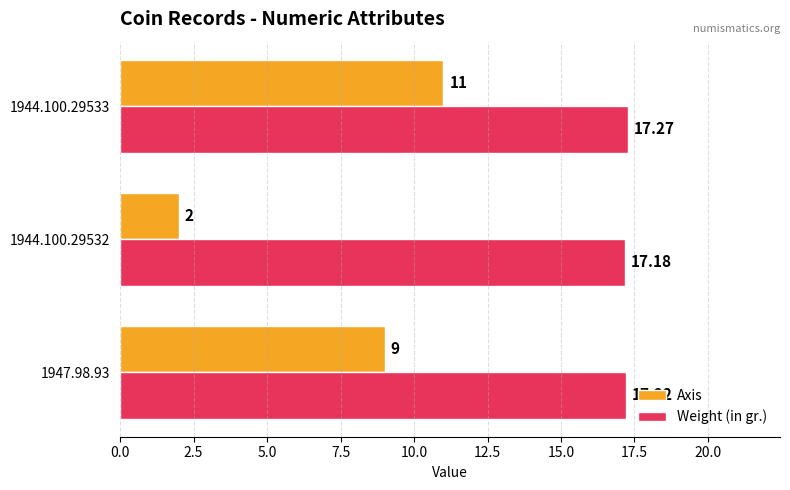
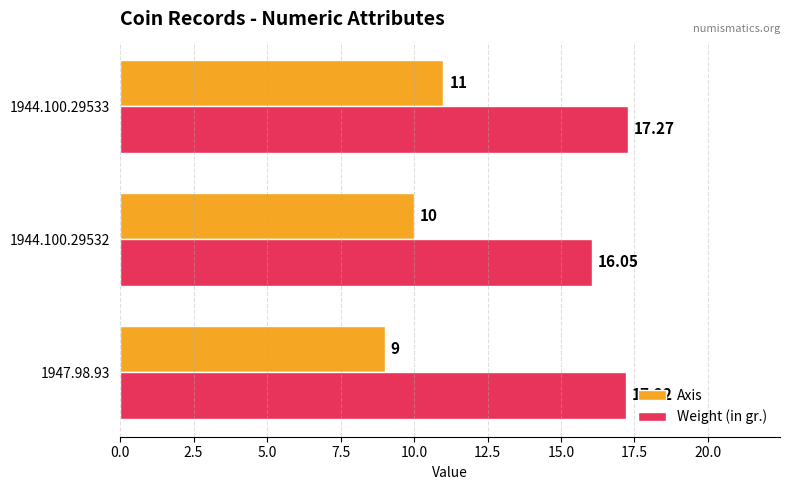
  {
    "Axis": {
      "1944.100.29533": 11,
-     "1944.100.29532": 2,
+     "1944.100.29532": 10,
      "1947.98.93": 9
    },
    "Weight (in gr.)": {
      "1944.100.29533": 17.27,
-     "1944.100.29532": 17.18,
+     "1944.100.29532": 16.05,
      "1947.98.93": 17.22
    }
  }
